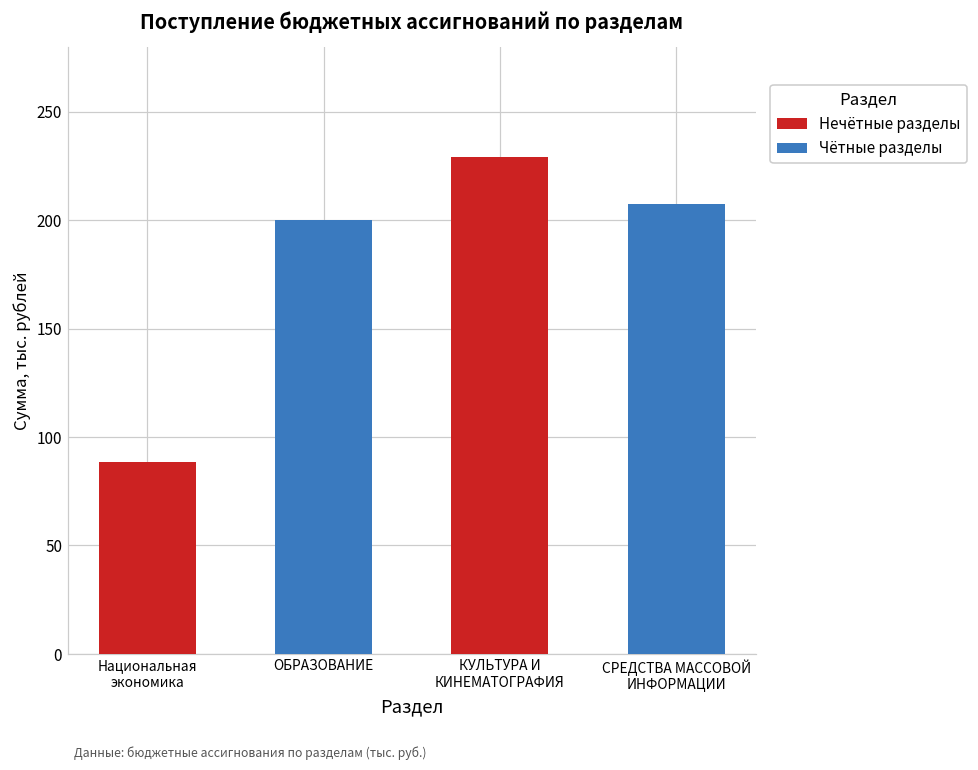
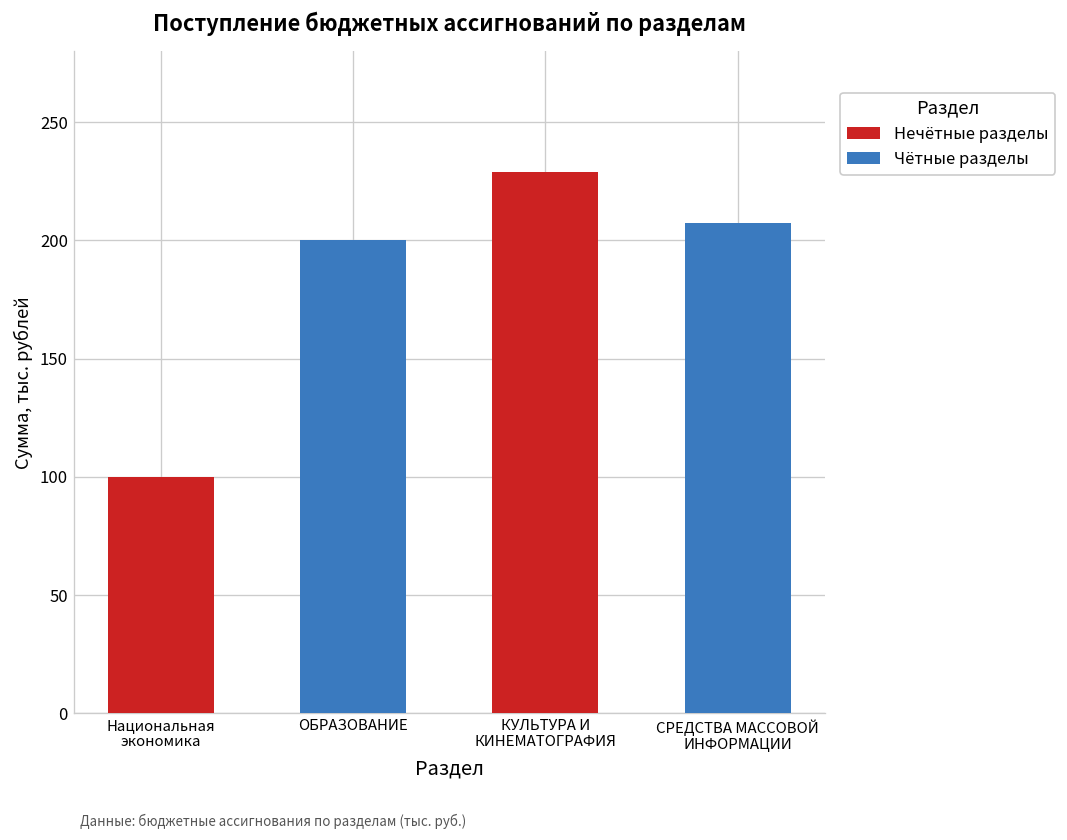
  {
-   "Национальная экономика": 88,
+   "Национальная экономика": 100,
    "ОБРАЗОВАНИЕ": 200,
    "КУЛЬТУРА И КИНЕМАТОГРАФИЯ": 229,
    "СРЕДСТВА МАССОВОЙ ИНФОРМАЦИИ": 207
  }
